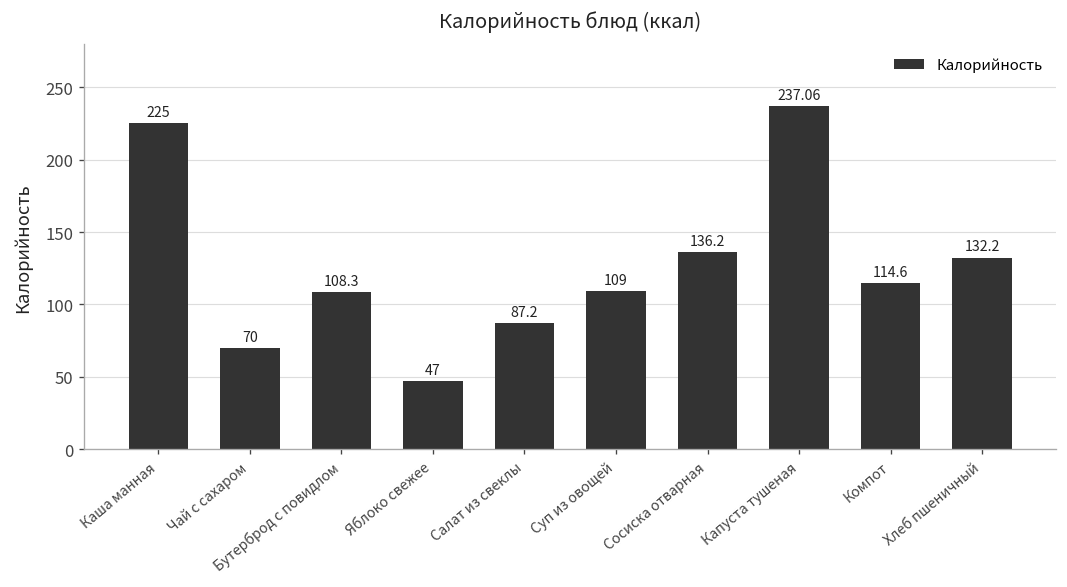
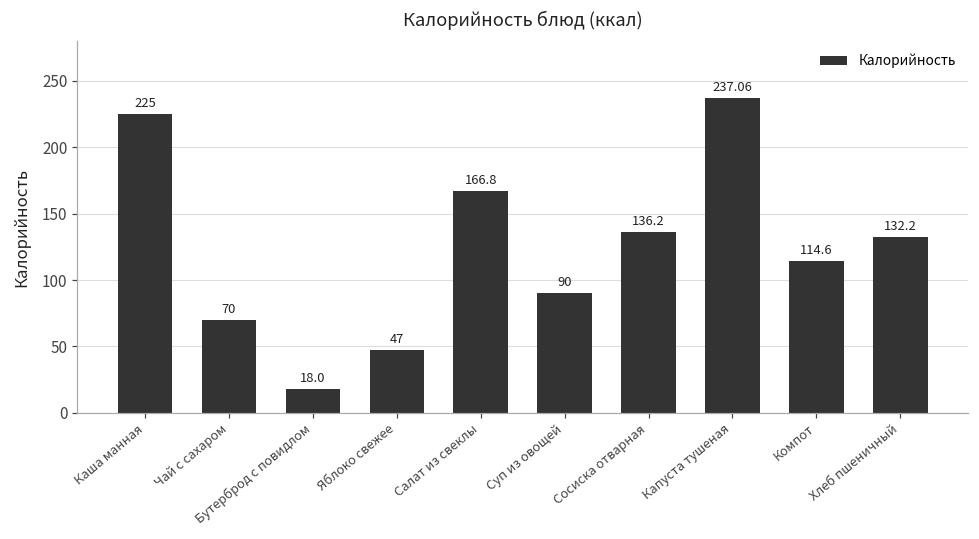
  {
    "Каша манная": 225,
    "Чай с сахаром": 70,
-   "Бутерброд с повидлом": 108.3,
+   "Бутерброд с повидлом": 18.0,
    "Яблоко свежее": 47,
-   "Салат из свеклы": 87.2,
-   "Суп из овощей": 109,
+   "Салат из свеклы": 166.8,
+   "Суп из овощей": 90,
    "Сосиска отварная": 136.2,
    "Капуста тушеная": 237.06,
    "Компот": 114.6,
    "Хлеб пшеничный": 132.2
  }
